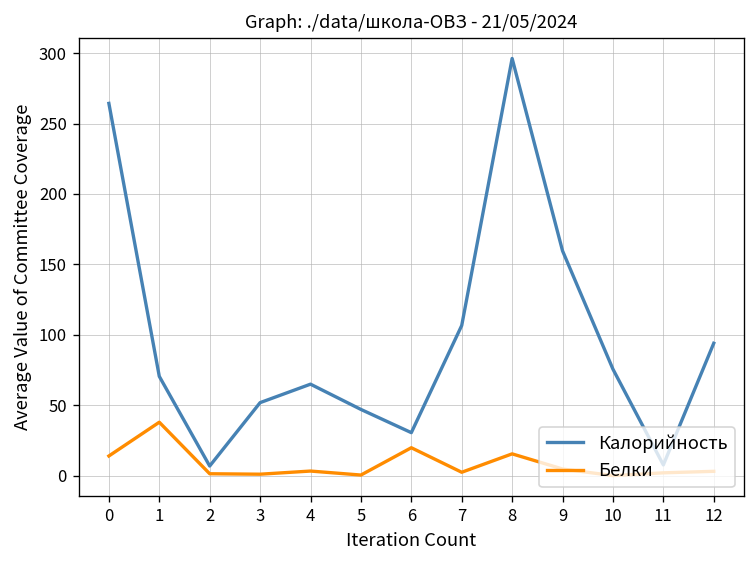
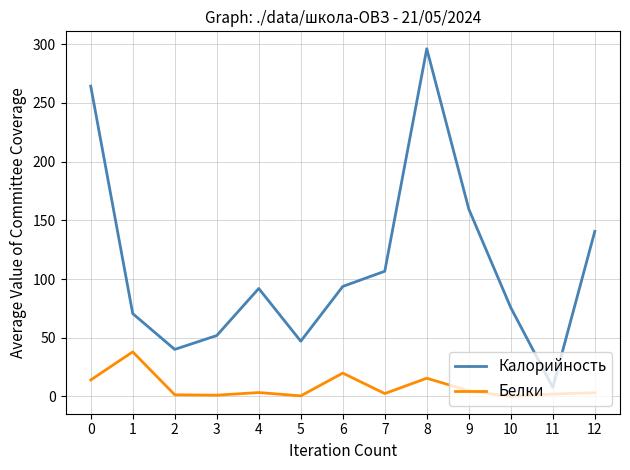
  {
    "Калорийность": {
      "0": 264,
      "1": 71,
-     "2": 7,
+     "2": 40,
      "3": 52,
-     "4": 65,
+     "4": 92,
      "5": 47,
-     "6": 31,
+     "6": 94,
      "7": 107,
      "8": 296,
      "9": 160,
      "10": 76,
-     "12": 94
+     "12": 141
    },
    "Белки": {
      "0": 14,
      "1": 38,
      "2": 1,
      "3": 1,
      "4": 3,
      "5": 0,
      "6": 20,
      "7": 2,
      "8": 15
    }
  }
